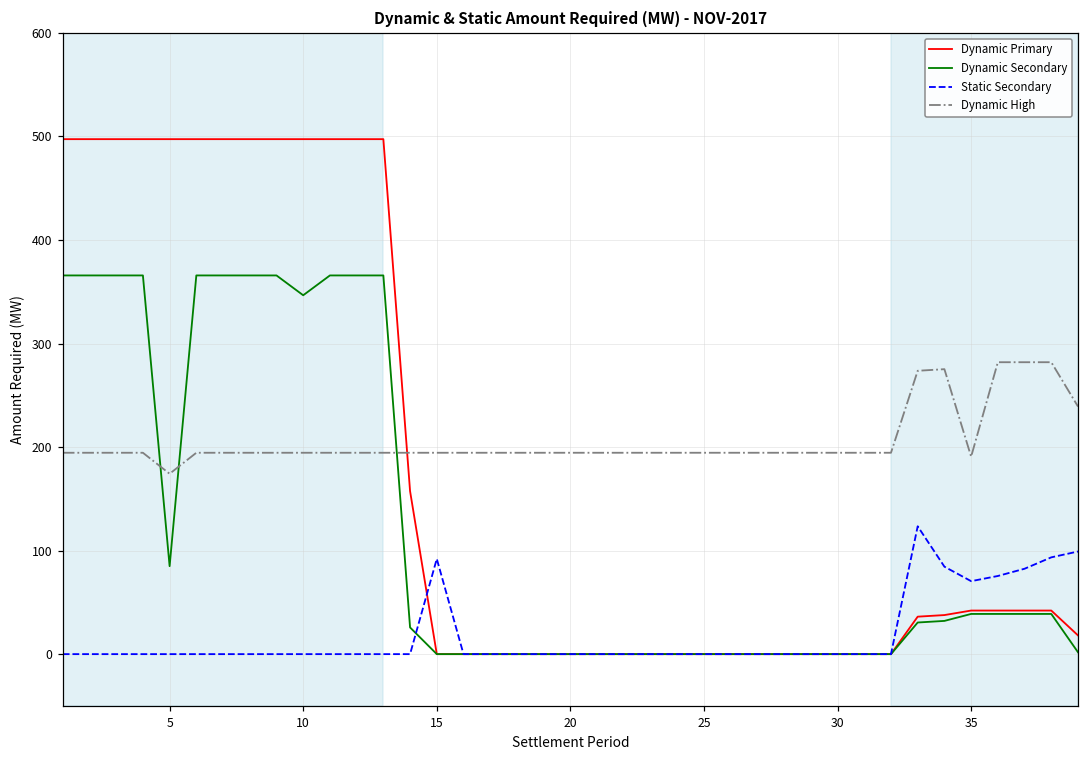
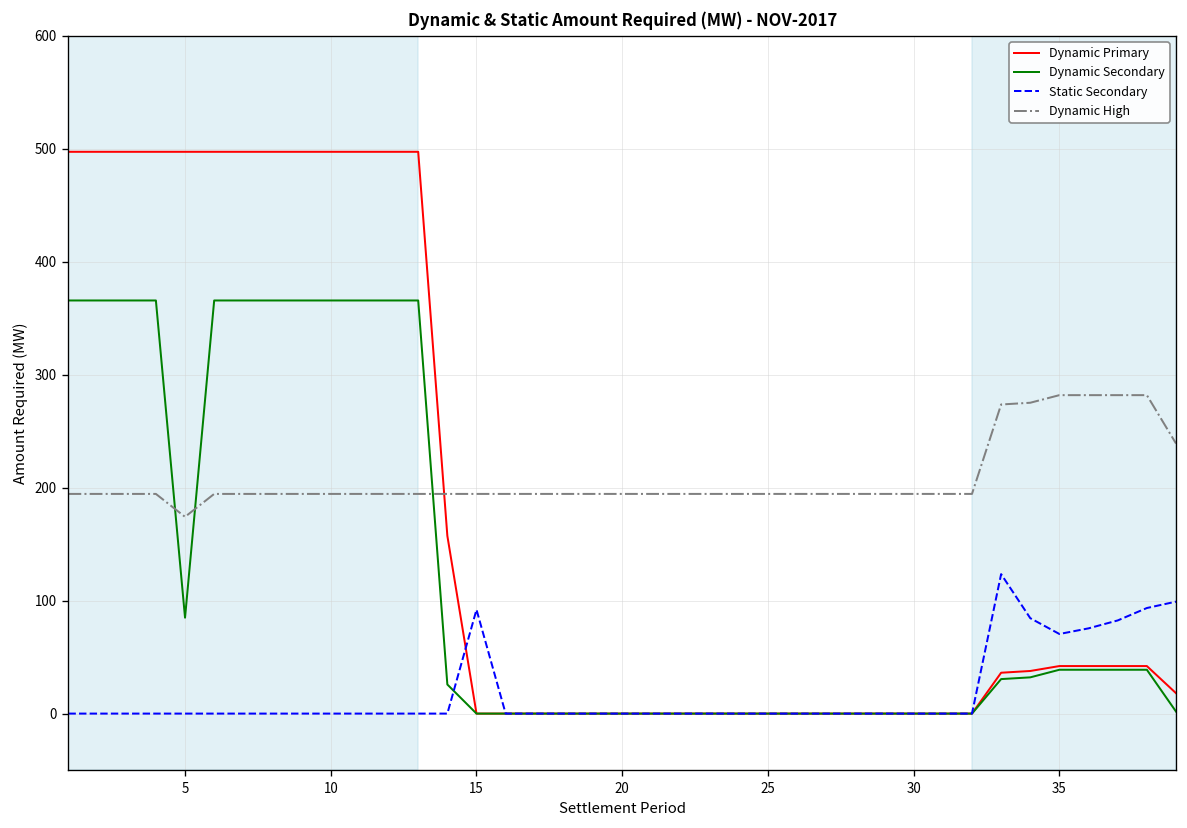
  {
    "Dynamic Primary": {
      "5": 500,
      "10": 500,
      "35": 40
    },
    "Dynamic Secondary": {
      "5": 80,
-     "10": 350,
+     "10": 370,
      "35": 40
    },
    "Static Secondary": {
      "5": 0,
      "10": 0,
      "15": 90,
      "35": 70
    },
    "Dynamic High": {
      "5": 170,
      "10": 190,
      "15": 190,
      "20": 190,
      "25": 190,
      "30": 190,
-     "35": 190
+     "35": 280
    }
  }
